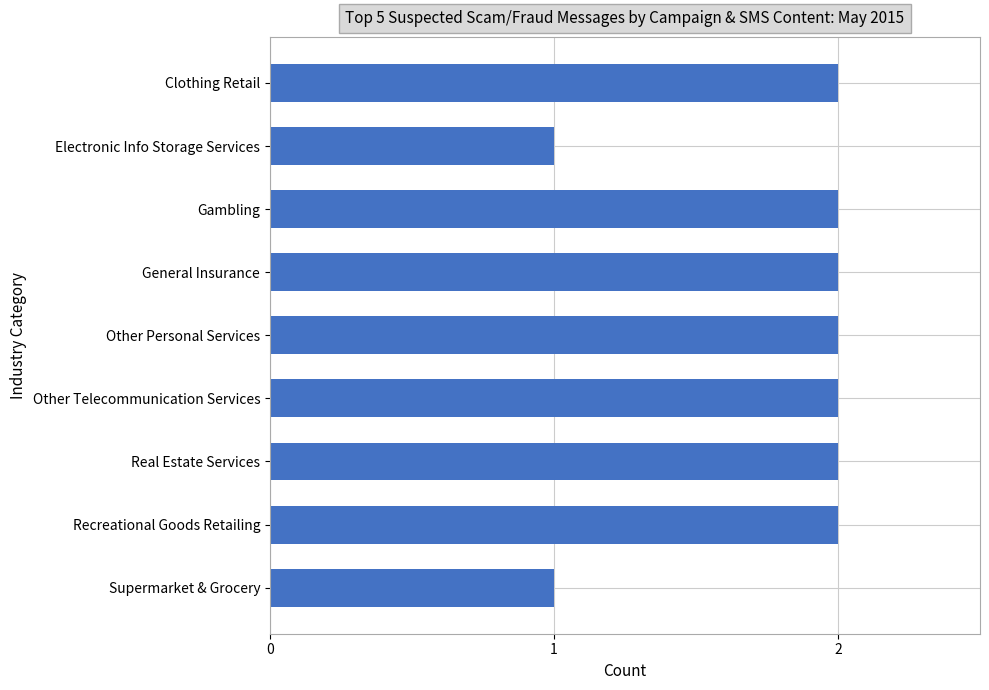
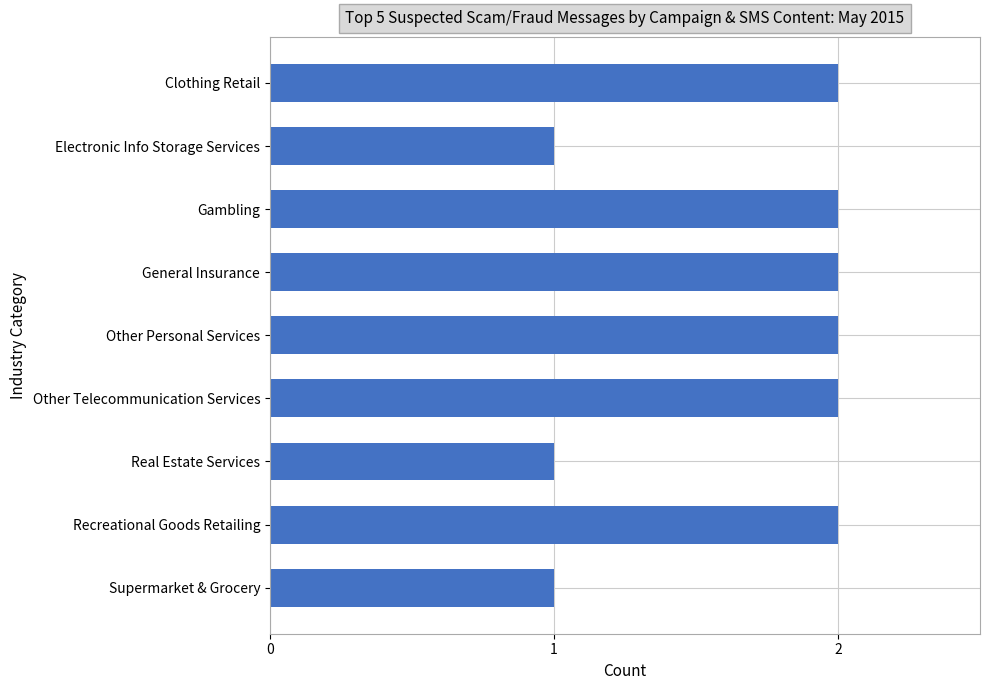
  {
    "Clothing Retail": 2,
    "Electronic Info Storage Services": 1,
    "Gambling": 2,
    "General Insurance": 2,
    "Other Personal Services": 2,
    "Other Telecommunication Services": 2,
-   "Real Estate Services": 2,
+   "Real Estate Services": 1,
    "Recreational Goods Retailing": 2,
    "Supermarket & Grocery": 1
  }
